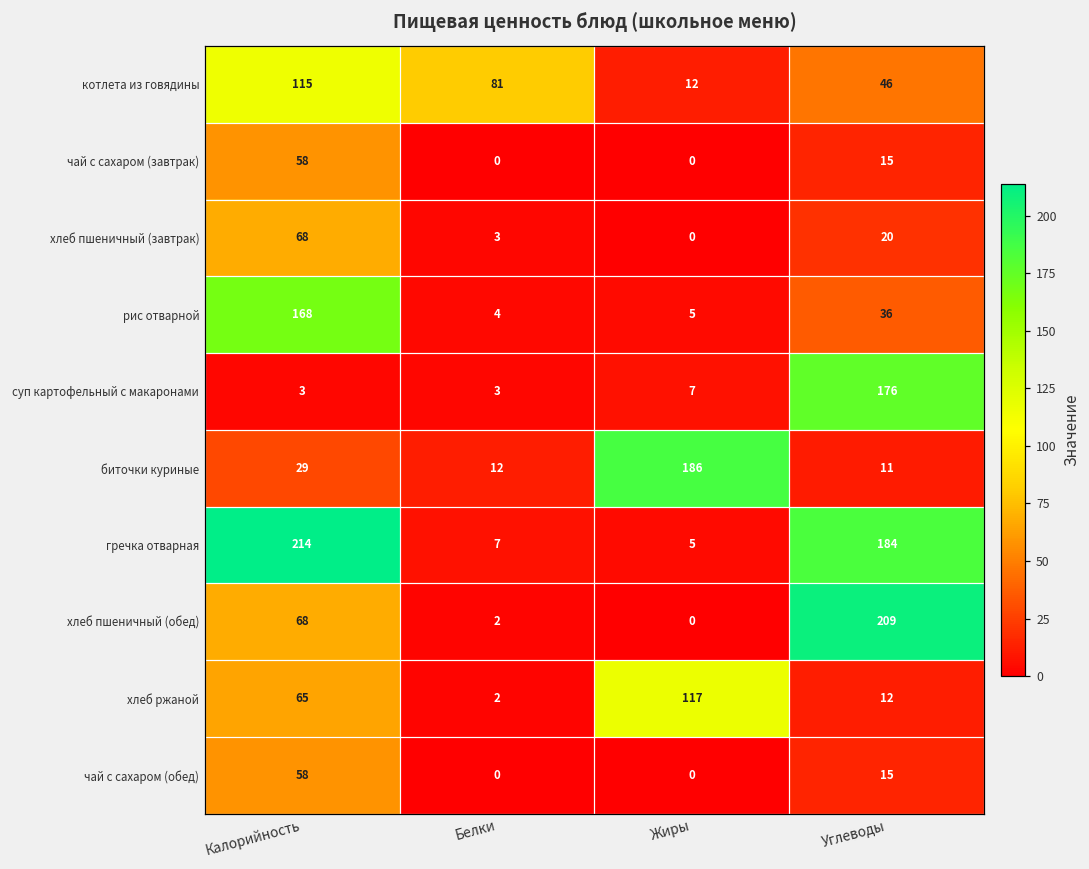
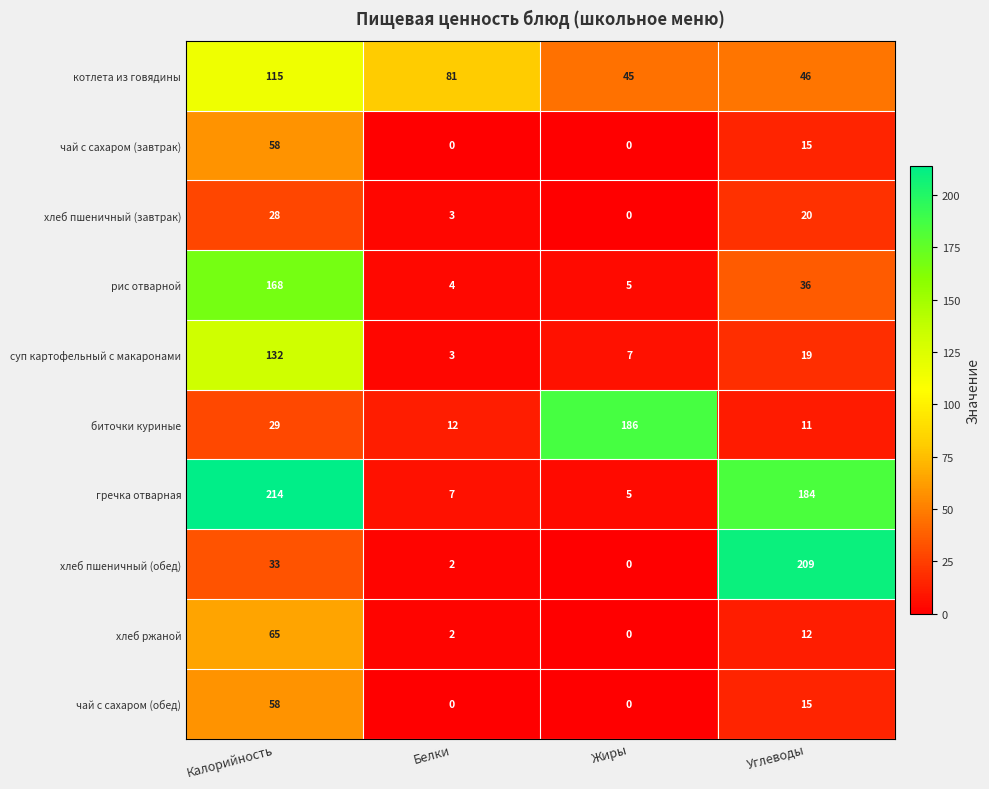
  {
    "котлета из говядины": {
      "Калорийность": 115,
      "Белки": 81,
-     "Жиры": 12,
+     "Жиры": 45,
      "Углеводы": 46
    },
    "чай с сахаром (завтрак)": {
      "Калорийность": 58,
      "Белки": 0,
      "Жиры": 0,
      "Углеводы": 15
    },
    "хлеб пшеничный (завтрак)": {
-     "Калорийность": 68,
+     "Калорийность": 28,
      "Белки": 3,
      "Жиры": 0,
      "Углеводы": 20
    },
    "рис отварной": {
      "Калорийность": 168,
      "Белки": 4,
      "Жиры": 5,
      "Углеводы": 36
    },
    "суп картофельный с макаронами": {
-     "Калорийность": 3,
+     "Калорийность": 132,
      "Белки": 3,
      "Жиры": 7,
-     "Углеводы": 176
+     "Углеводы": 19
    },
    "биточки куриные": {
      "Калорийность": 29,
      "Белки": 12,
      "Жиры": 186,
      "Углеводы": 11
    },
    "гречка отварная": {
      "Калорийность": 214,
      "Белки": 7,
      "Жиры": 5,
      "Углеводы": 184
    },
    "хлеб пшеничный (обед)": {
-     "Калорийность": 68,
+     "Калорийность": 33,
      "Белки": 2,
      "Жиры": 0,
      "Углеводы": 209
    },
    "хлеб ржаной": {
      "Калорийность": 65,
      "Белки": 2,
-     "Жиры": 117,
+     "Жиры": 0,
      "Углеводы": 12
    },
    "чай с сахаром (обед)": {
      "Калорийность": 58,
      "Белки": 0,
      "Жиры": 0,
      "Углеводы": 15
    }
  }
